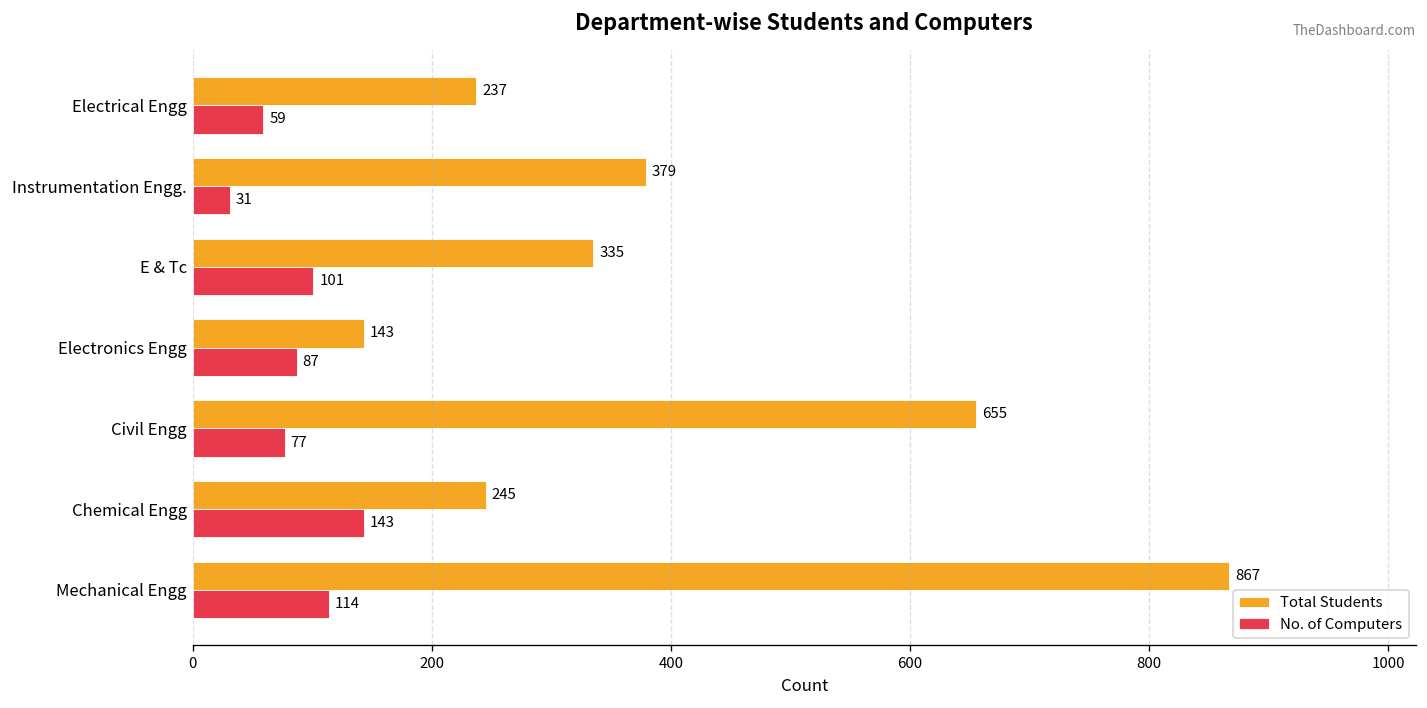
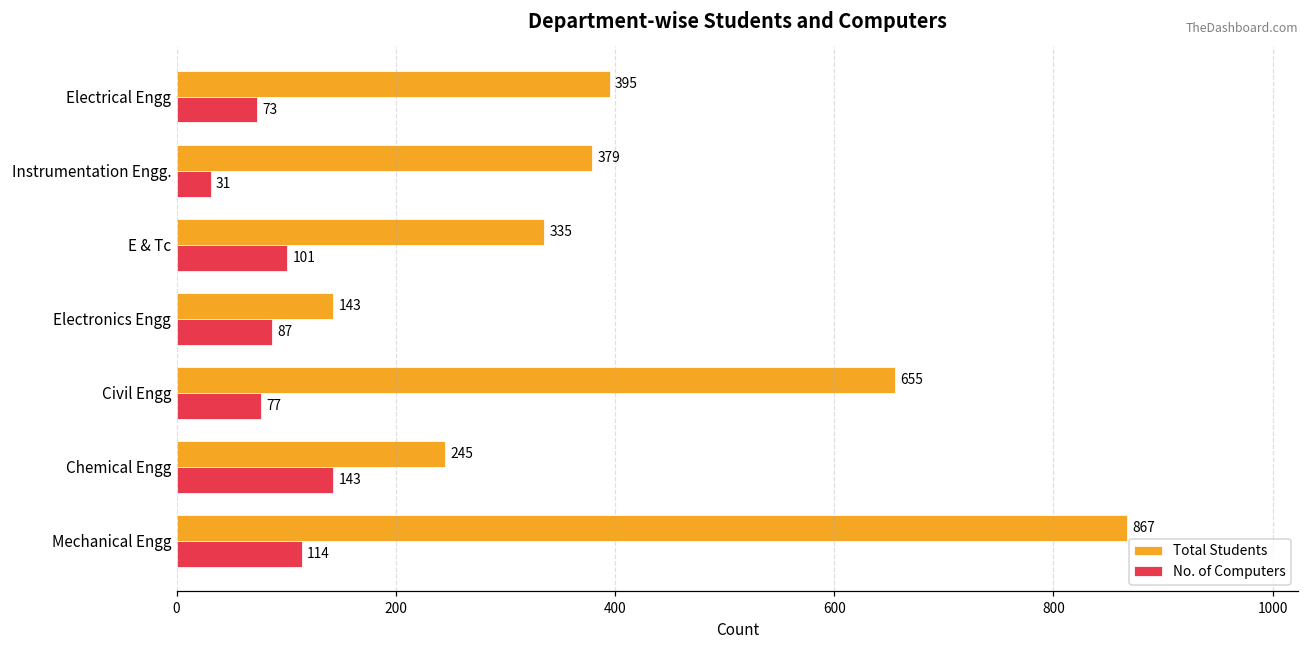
  {
    "Total Students": {
-     "Electrical Engg": 237,
+     "Electrical Engg": 395,
      "Instrumentation Engg.": 379,
      "E & Tc": 335,
      "Electronics Engg": 143,
      "Civil Engg": 655,
      "Chemical Engg": 245,
      "Mechanical Engg": 867
    },
    "No. of Computers": {
-     "Electrical Engg": 59,
+     "Electrical Engg": 73,
      "Instrumentation Engg.": 31,
      "E & Tc": 101,
      "Electronics Engg": 87,
      "Civil Engg": 77,
      "Chemical Engg": 143,
      "Mechanical Engg": 114
    }
  }
